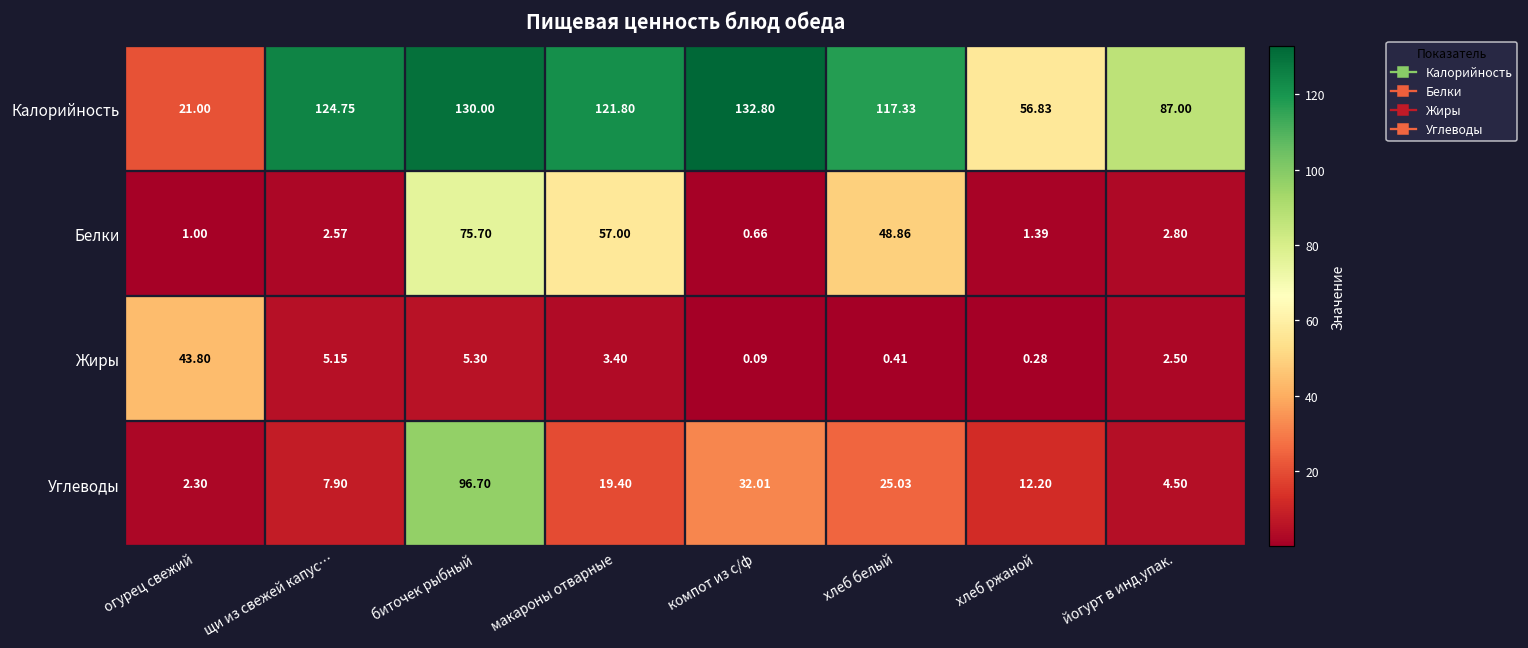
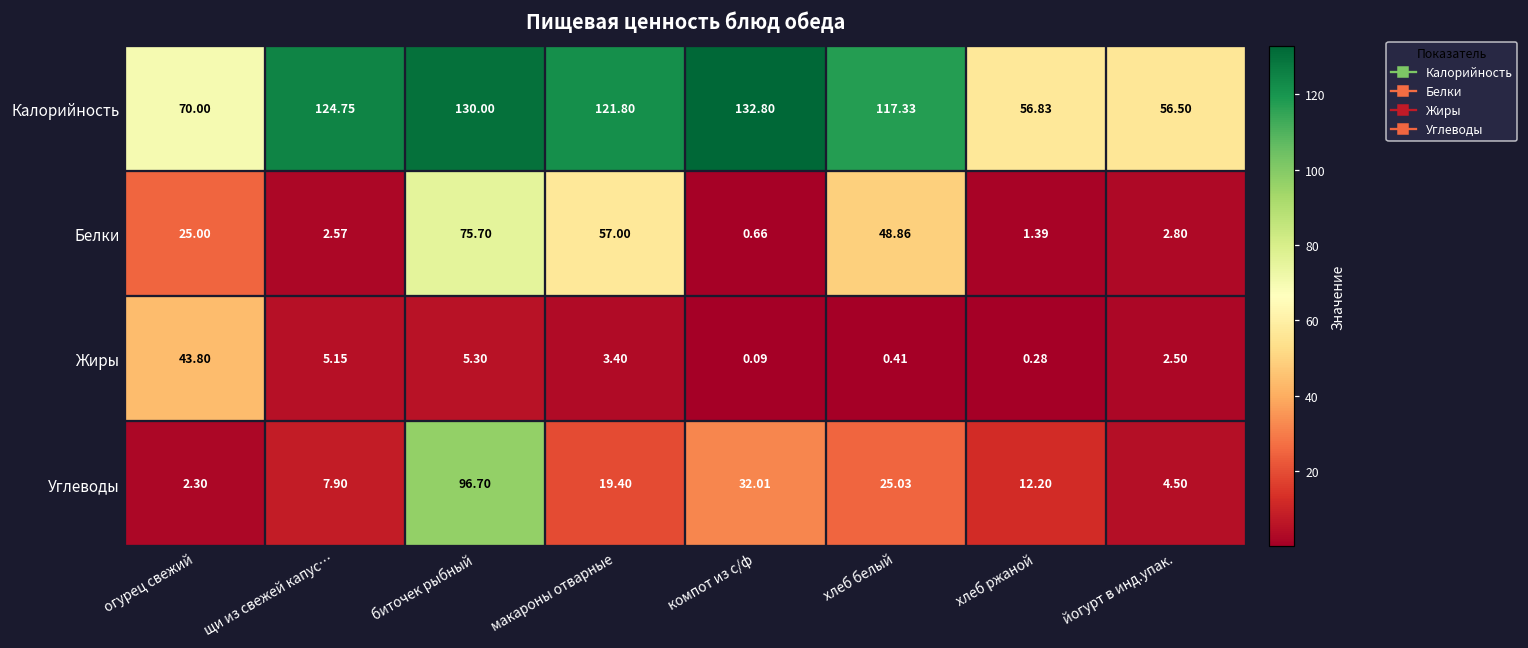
  {
    "Калорийность": {
-     "огурец свежий": 21.00,
+     "огурец свежий": 70.00,
      "щи из свежей капус…": 124.75,
      "биточек рыбный": 130.00,
      "макароны отварные": 121.80,
      "компот из с/ф": 132.80,
      "хлеб белый": 117.33,
      "хлеб ржаной": 56.83,
-     "йогурт в инд.упак.": 87.00
+     "йогурт в инд.упак.": 56.50
    },
    "Белки": {
-     "огурец свежий": 1.00,
+     "огурец свежий": 25.00,
      "щи из свежей капус…": 2.57,
      "биточек рыбный": 75.70,
      "макароны отварные": 57.00,
      "компот из с/ф": 0.66,
      "хлеб белый": 48.86,
      "хлеб ржаной": 1.39,
      "йогурт в инд.упак.": 2.80
    },
    "Жиры": {
      "огурец свежий": 43.80,
      "щи из свежей капус…": 5.15,
      "биточек рыбный": 5.30,
      "макароны отварные": 3.40,
      "компот из с/ф": 0.09,
      "хлеб белый": 0.41,
      "хлеб ржаной": 0.28,
      "йогурт в инд.упак.": 2.50
    },
    "Углеводы": {
      "огурец свежий": 2.30,
      "щи из свежей капус…": 7.90,
      "биточек рыбный": 96.70,
      "макароны отварные": 19.40,
      "компот из с/ф": 32.01,
      "хлеб белый": 25.03,
      "хлеб ржаной": 12.20,
      "йогурт в инд.упак.": 4.50
    }
  }
